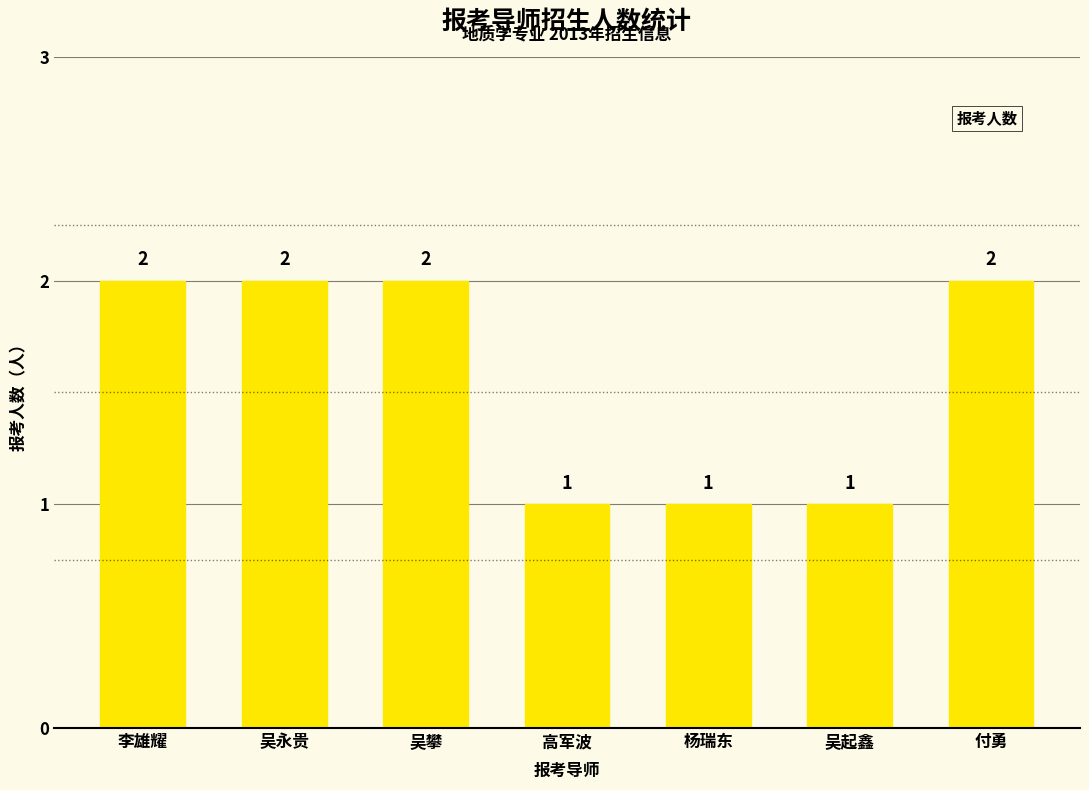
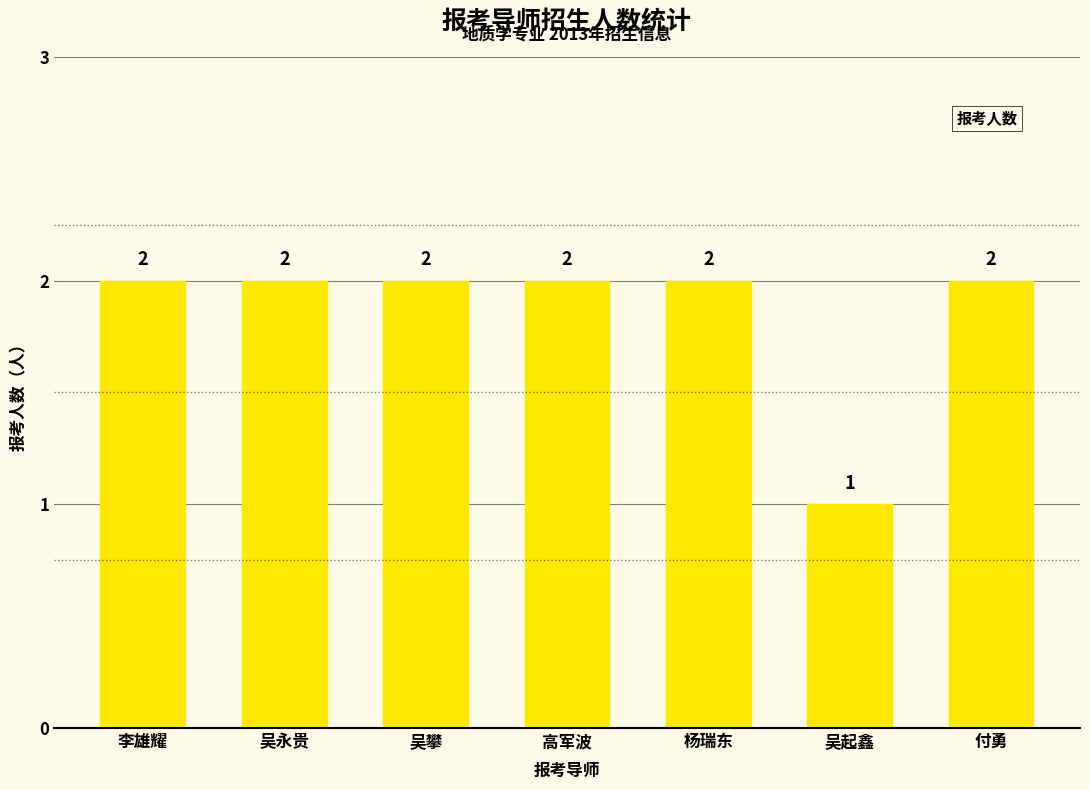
  {
    "李雄耀": 2,
    "吴永贵": 2,
    "吴攀": 2,
-   "高军波": 1,
-   "杨瑞东": 1,
+   "高军波": 2,
+   "杨瑞东": 2,
    "吴起鑫": 1,
    "付勇": 2
  }
